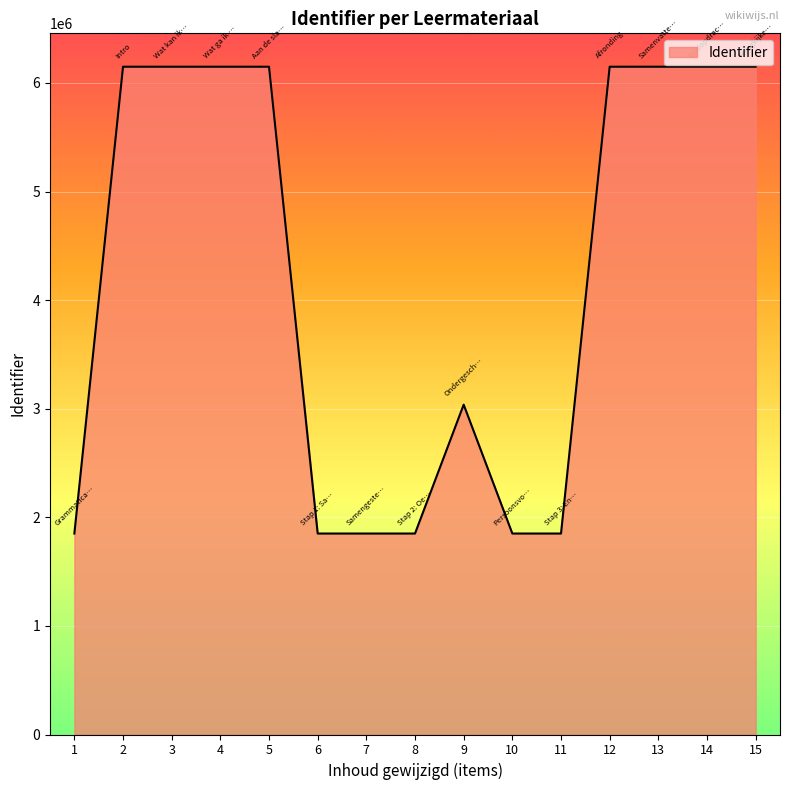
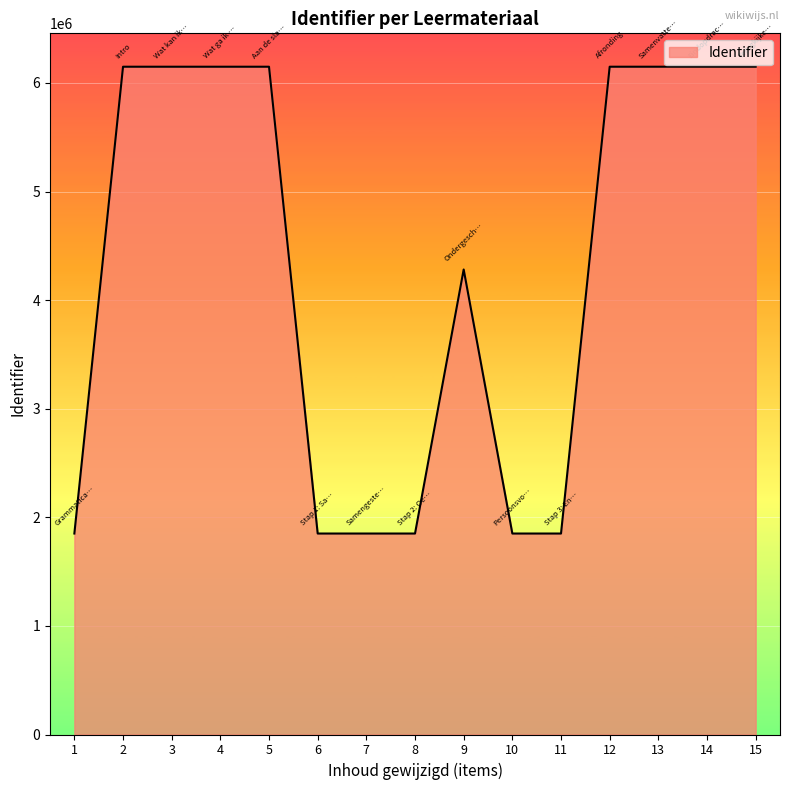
  {
    "1": 1850000,
    "2": 6150000,
    "3": 6150000,
    "4": 6150000,
    "5": 6150000,
    "7": 1850000,
-   "9": 3040000,
+   "9": 4280000,
    "10": 1850000,
    "12": 6150000,
    "13": 6150000,
    "14": 6150000,
    "15": 6150000
  }
